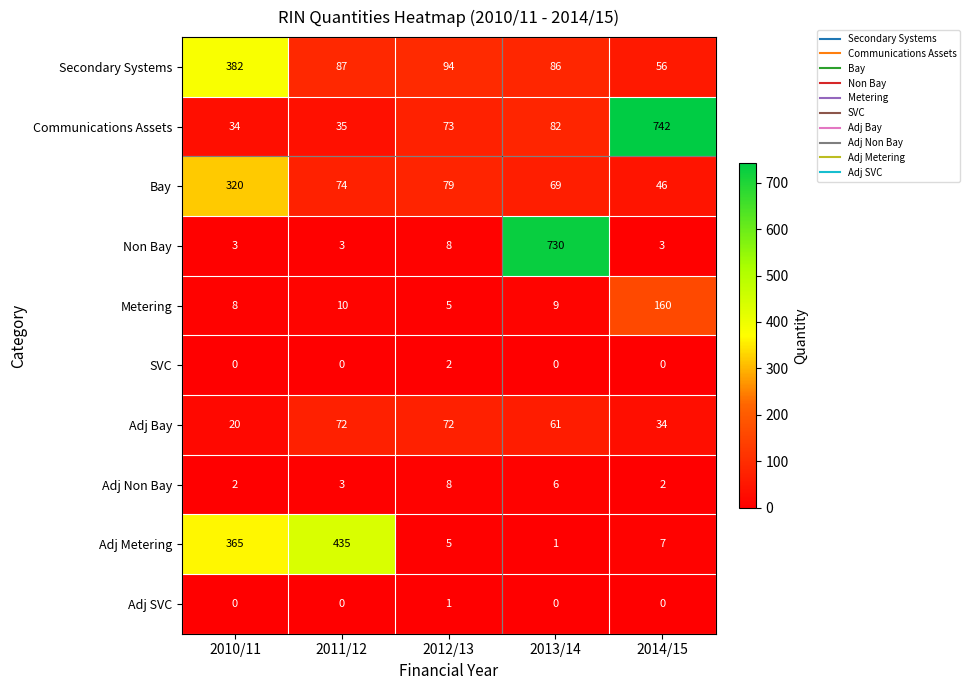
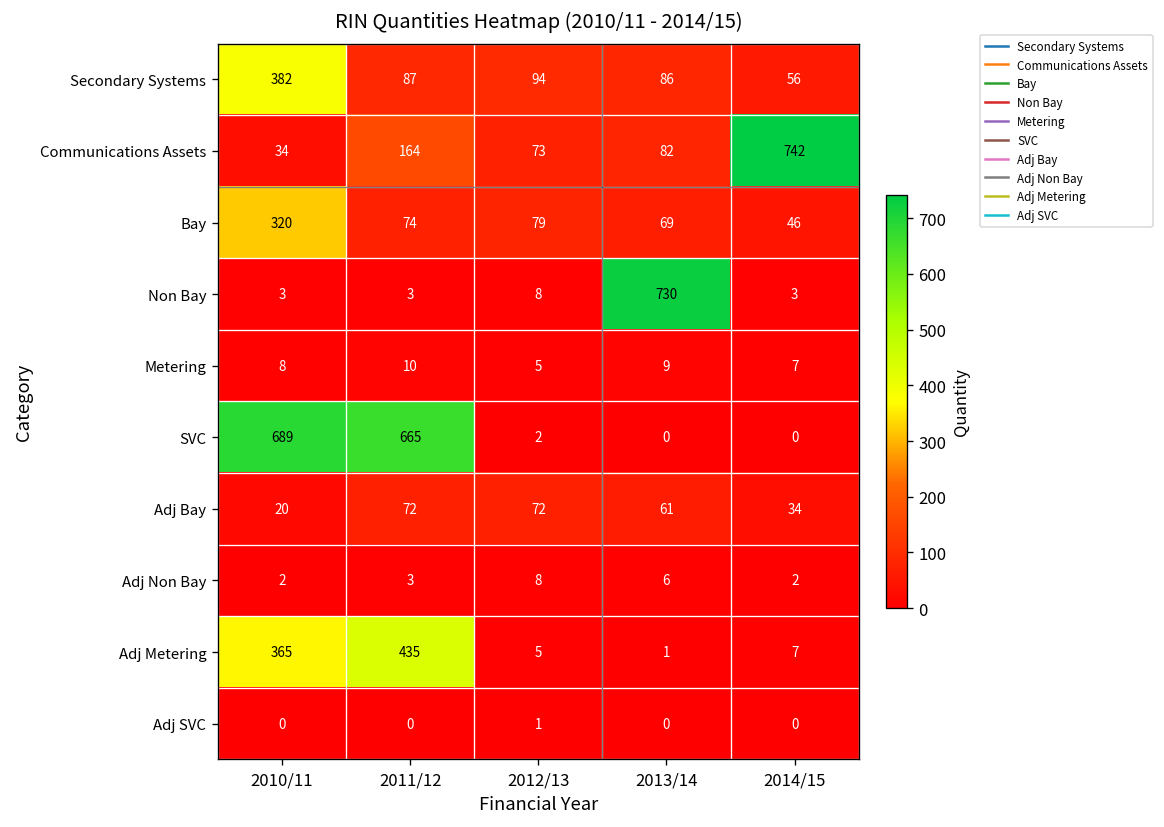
  {
    "Secondary Systems": {
      "2010/11": 382,
      "2011/12": 87,
      "2012/13": 94,
      "2013/14": 86,
      "2014/15": 56
    },
    "Communications Assets": {
      "2010/11": 34,
-     "2011/12": 35,
+     "2011/12": 164,
      "2012/13": 73,
      "2013/14": 82,
      "2014/15": 742
    },
    "Bay": {
      "2010/11": 320,
      "2011/12": 74,
      "2012/13": 79,
      "2013/14": 69,
      "2014/15": 46
    },
    "Non Bay": {
      "2010/11": 3,
      "2011/12": 3,
      "2012/13": 8,
      "2013/14": 730,
      "2014/15": 3
    },
    "Metering": {
      "2010/11": 8,
      "2011/12": 10,
      "2012/13": 5,
      "2013/14": 9,
-     "2014/15": 160
+     "2014/15": 7
    },
    "SVC": {
-     "2010/11": 0,
-     "2011/12": 0,
+     "2010/11": 689,
+     "2011/12": 665,
      "2012/13": 2,
      "2013/14": 0,
      "2014/15": 0
    },
    "Adj Bay": {
      "2010/11": 20,
      "2011/12": 72,
      "2012/13": 72,
      "2013/14": 61,
      "2014/15": 34
    },
    "Adj Non Bay": {
      "2010/11": 2,
      "2011/12": 3,
      "2012/13": 8,
      "2013/14": 6,
      "2014/15": 2
    },
    "Adj Metering": {
      "2010/11": 365,
      "2011/12": 435,
      "2012/13": 5,
      "2013/14": 1,
      "2014/15": 7
    },
    "Adj SVC": {
      "2010/11": 0,
      "2011/12": 0,
      "2012/13": 1,
      "2013/14": 0,
      "2014/15": 0
    }
  }
